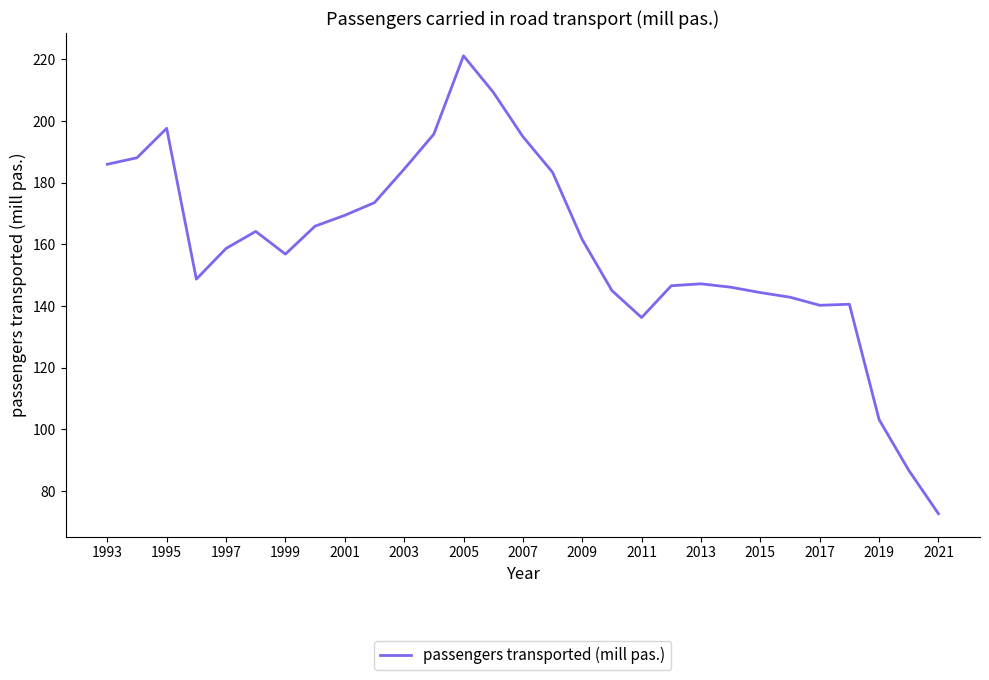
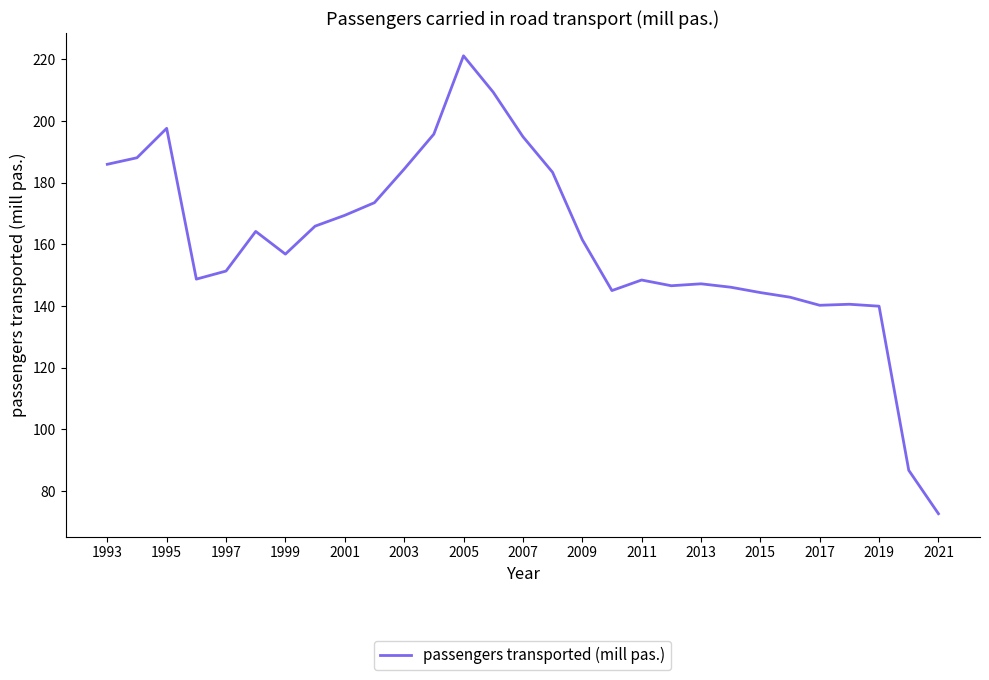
  {
    "1993": 186,
    "1995": 198,
-   "1997": 159,
+   "1997": 151,
    "1999": 157,
    "2001": 169,
    "2003": 184,
    "2005": 221,
    "2007": 195,
    "2009": 162,
-   "2011": 136,
+   "2011": 148,
    "2013": 147,
    "2015": 144,
    "2017": 140,
-   "2019": 103,
+   "2019": 140,
    "2021": 73
  }
